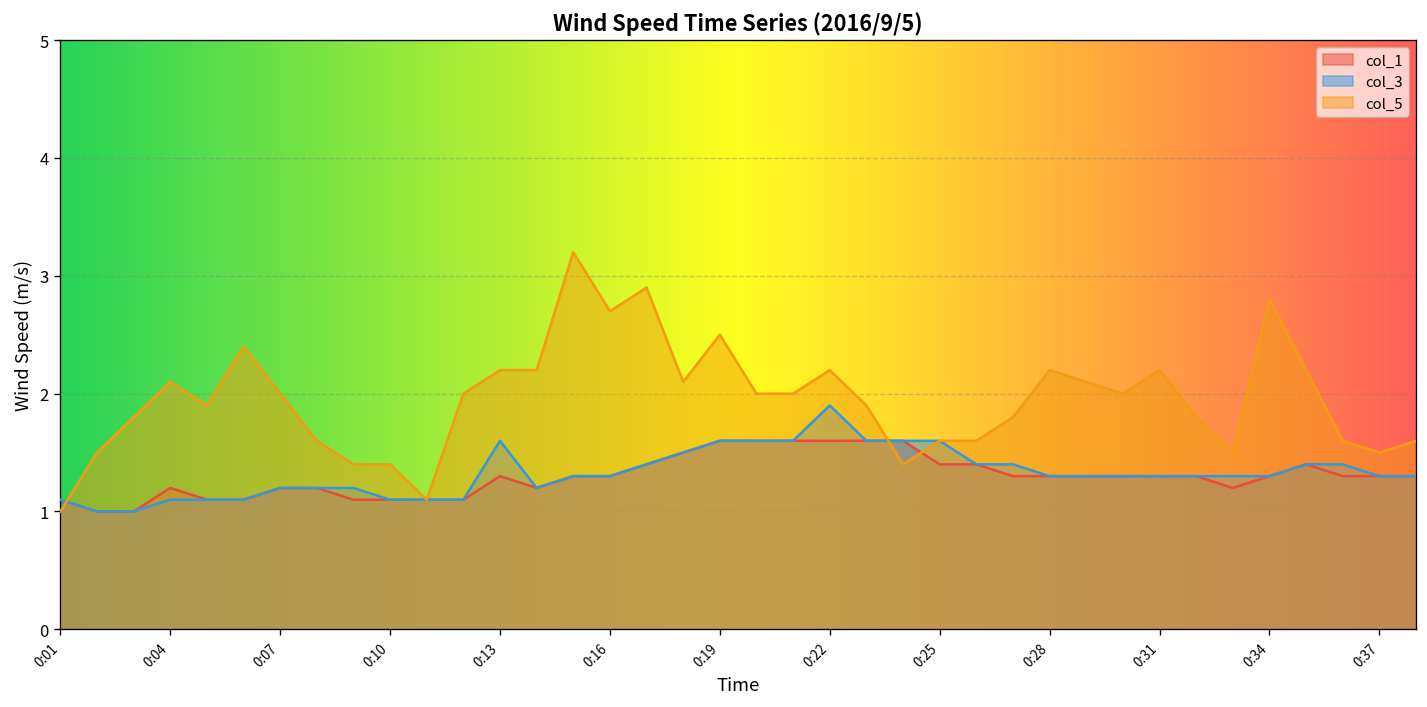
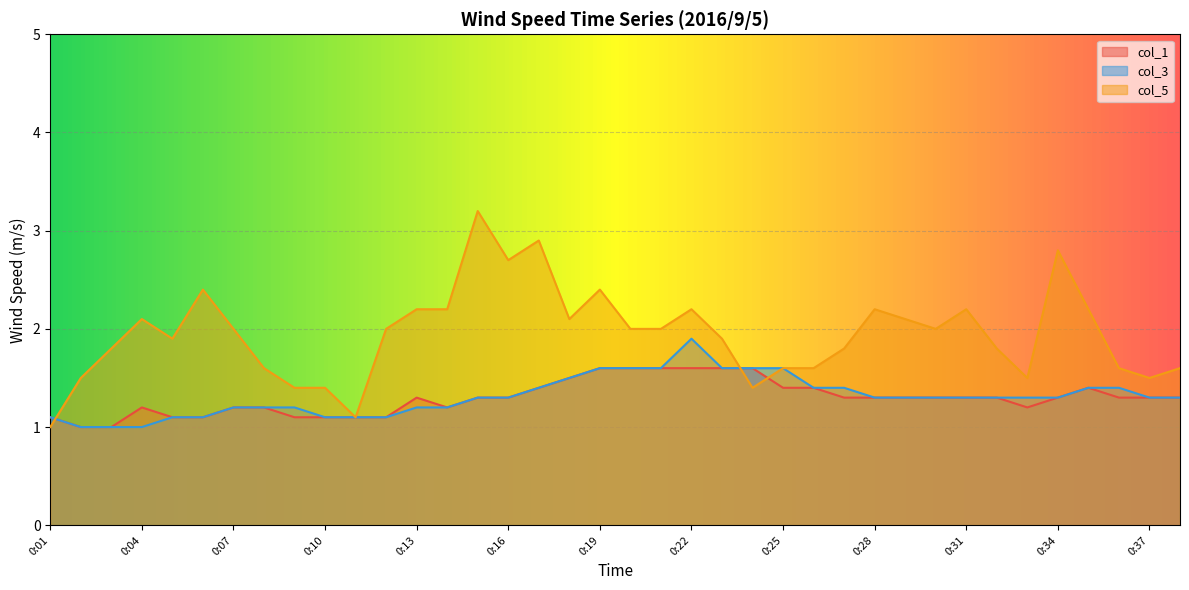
  {
    "col_1": {
      "0:04": 1.2,
      "0:13": 1.3,
      "0:22": 1.6,
      "0:25": 1.4
    },
    "col_3": {
-     "0:04": 1.1,
-     "0:13": 1.6,
+     "0:04": 1.0,
+     "0:13": 1.2,
      "0:22": 1.9
    },
    "col_5": {
      "0:01": 1.0,
      "0:04": 2.1,
      "0:07": 2.0,
      "0:10": 1.4,
      "0:13": 2.2,
      "0:16": 2.7,
-     "0:19": 2.5,
+     "0:19": 2.4,
      "0:22": 2.2,
      "0:28": 2.2,
      "0:31": 2.2,
      "0:34": 2.8,
      "0:37": 1.5
    }
  }
